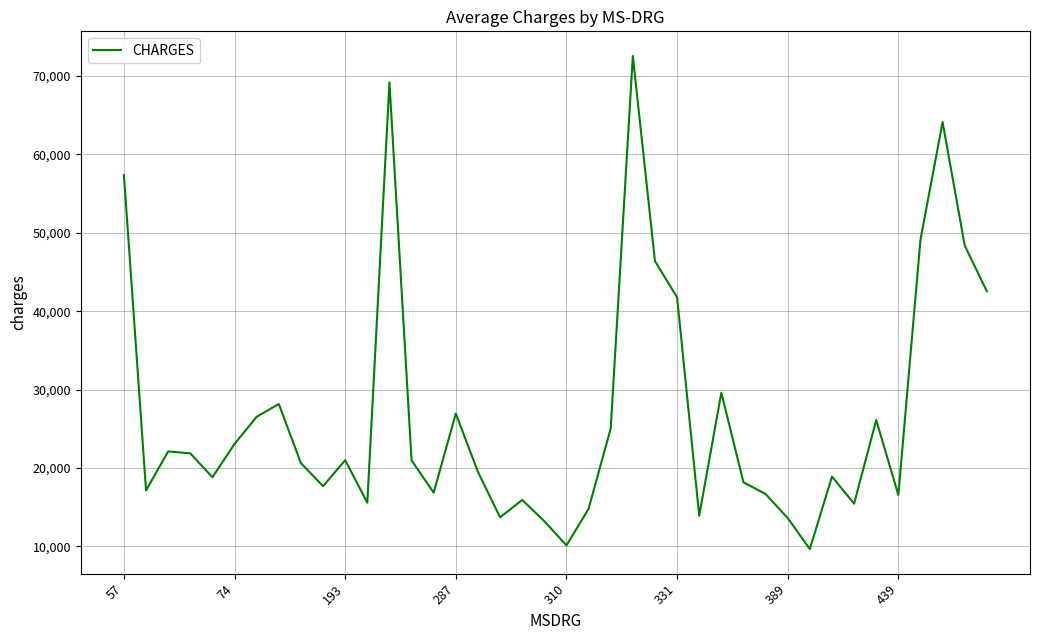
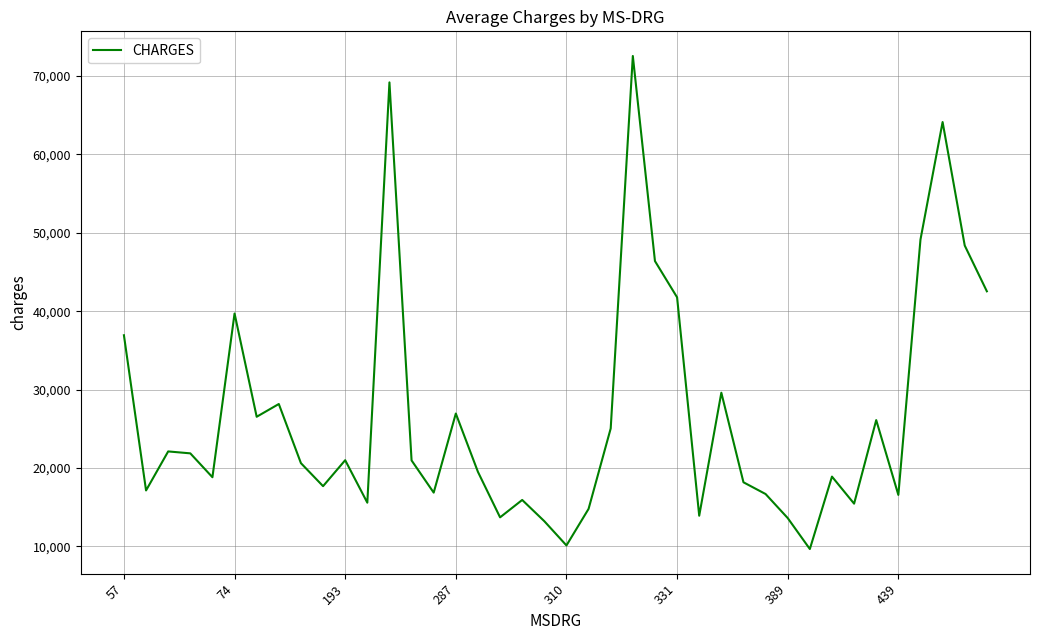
  {
-   "57": "57,000",
-   "74": "23,000",
+   "57": "37,000",
+   "74": "40,000",
    "193": "21,000",
    "287": "27,000",
    "310": "10,000",
    "331": "42,000",
    "389": "14,000",
    "439": "17,000"
  }
